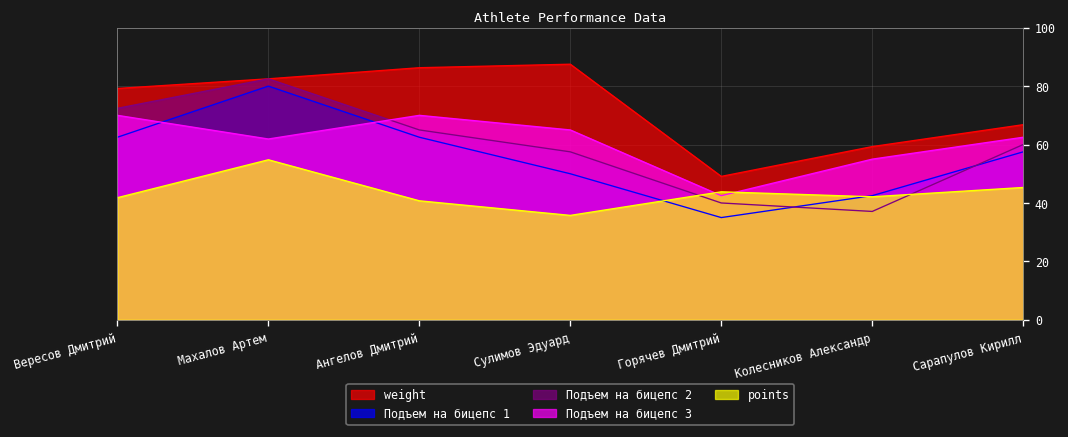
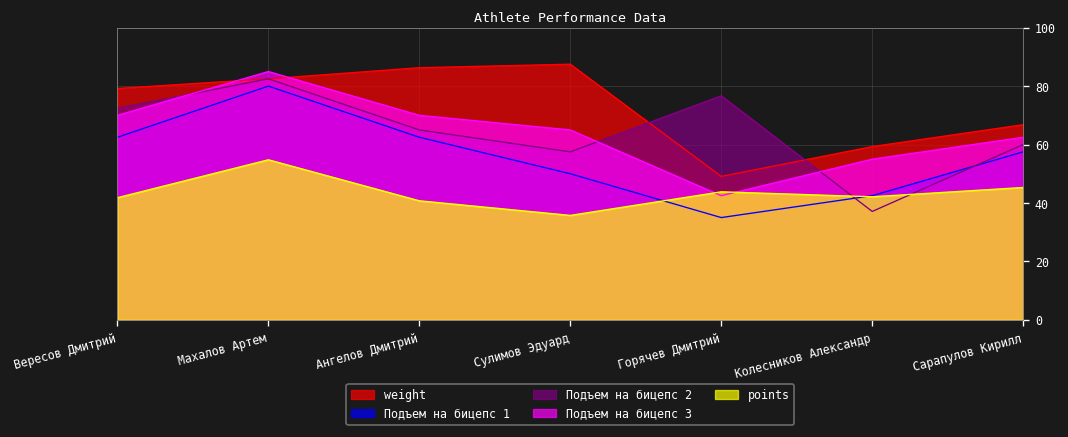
  {
    "weight": {
      "Вересов Дмитрий": 79,
      "Ангелов Дмитрий": 86,
      "Сулимов Эдуард": 88,
      "Горячев Дмитрий": 49,
      "Колесников Александр": 59,
      "Сарапулов Кирилл": 67
    },
    "Подъем на бицепс 1": {
      "Вересов Дмитрий": 63,
      "Махалов Артем": 80,
      "Ангелов Дмитрий": 63,
      "Сулимов Эдуард": 50,
      "Горячев Дмитрий": 35,
      "Сарапулов Кирилл": 58
    },
    "Подъем на бицепс 2": {
      "Вересов Дмитрий": 72,
      "Ангелов Дмитрий": 65,
      "Сулимов Эдуард": 58,
-     "Горячев Дмитрий": 40,
+     "Горячев Дмитрий": 77,
      "Колесников Александр": 37,
      "Сарапулов Кирилл": 60
    },
    "Подъем на бицепс 3": {
      "Вересов Дмитрий": 70,
-     "Махалов Артем": 62,
+     "Махалов Артем": 85,
      "Ангелов Дмитрий": 70,
      "Сулимов Эдуард": 65,
      "Горячев Дмитрий": 43,
      "Колесников Александр": 55,
      "Сарапулов Кирилл": 63
    },
    "points": {
      "Вересов Дмитрий": 42,
      "Махалов Артем": 55,
      "Ангелов Дмитрий": 41,
      "Сулимов Эдуард": 36,
      "Горячев Дмитрий": 44,
      "Сарапулов Кирилл": 45
    }
  }
